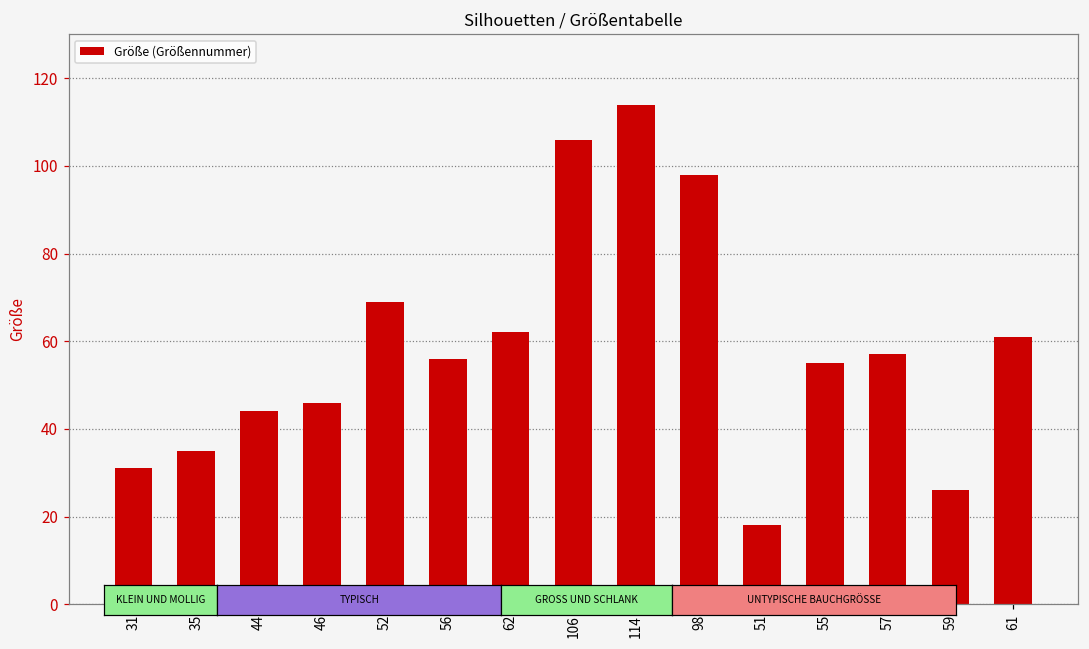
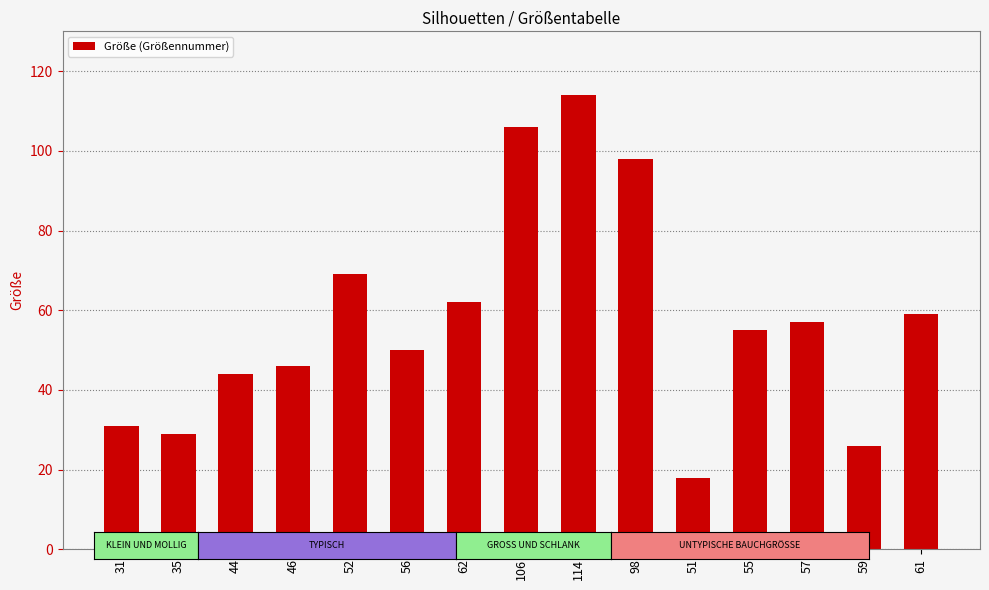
  {
    "31": 31,
-   "35": 35,
+   "35": 29,
    "44": 44,
    "46": 46,
    "52": 69,
-   "56": 56,
+   "56": 50,
    "62": 62,
    "106": 106,
    "114": 114,
    "98": 98,
    "51": 18,
    "55": 55,
    "57": 57,
    "59": 26,
-   "61": 61
+   "61": 59
  }
